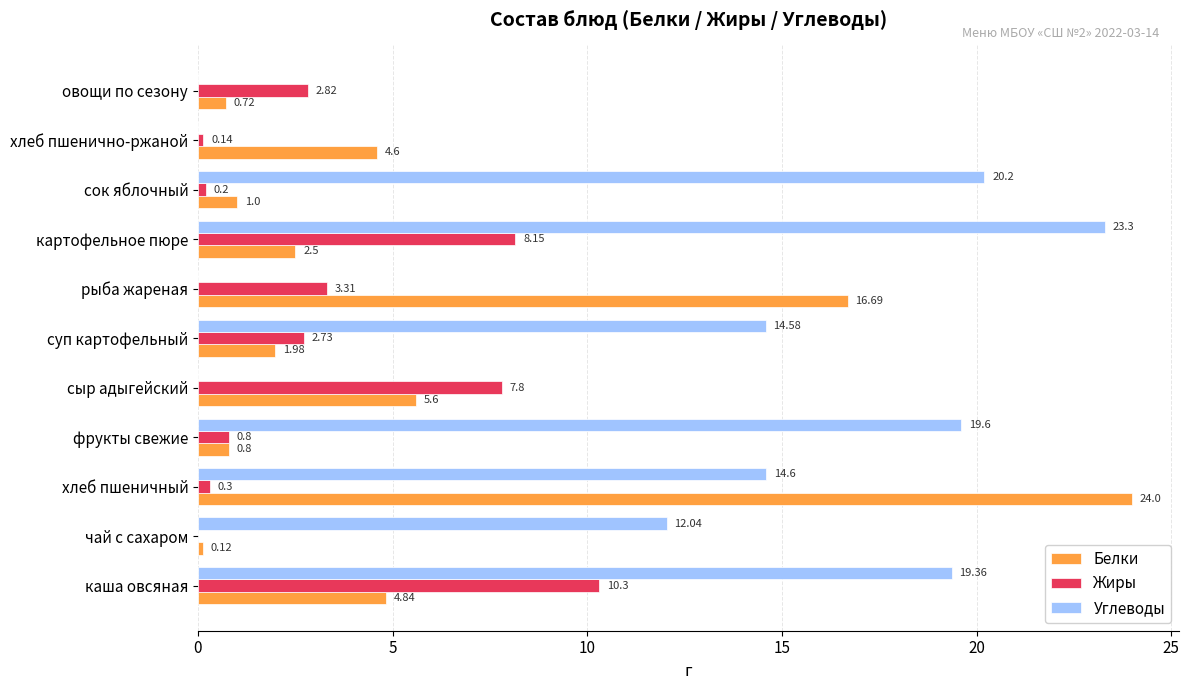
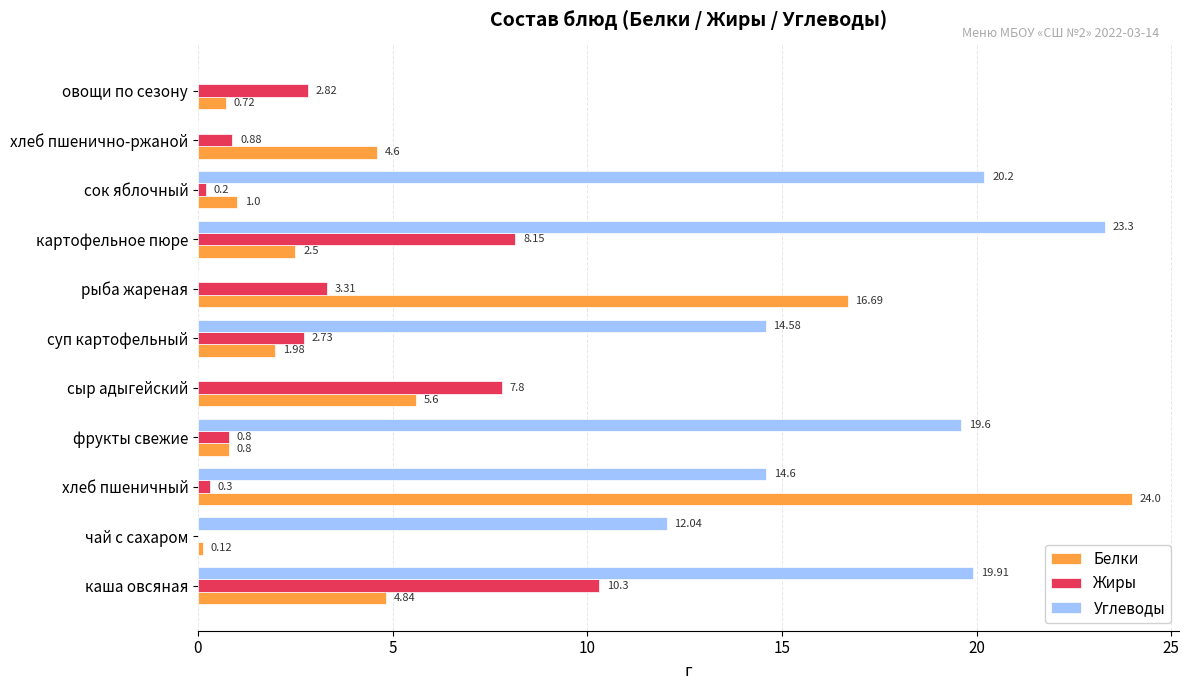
  {
    "Белки": {
      "овощи по сезону": 0.72,
      "хлеб пшенично-ржаной": 4.6,
      "сок яблочный": 1.0,
      "картофельное пюре": 2.5,
      "рыба жареная": 16.69,
      "суп картофельный": 1.98,
      "сыр адыгейский": 5.6,
      "фрукты свежие": 0.8,
      "хлеб пшеничный": 24.0,
      "чай с сахаром": 0.12,
      "каша овсяная": 4.84
    },
    "Жиры": {
      "овощи по сезону": 2.82,
-     "хлеб пшенично-ржаной": 0.14,
+     "хлеб пшенично-ржаной": 0.88,
      "сок яблочный": 0.2,
      "картофельное пюре": 8.15,
      "рыба жареная": 3.31,
      "суп картофельный": 2.73,
      "сыр адыгейский": 7.8,
      "фрукты свежие": 0.8,
      "хлеб пшеничный": 0.3,
      "каша овсяная": 10.3
    },
    "Углеводы": {
      "сок яблочный": 20.2,
      "картофельное пюре": 23.3,
      "суп картофельный": 14.58,
      "фрукты свежие": 19.6,
      "хлеб пшеничный": 14.6,
      "чай с сахаром": 12.04,
-     "каша овсяная": 19.36
+     "каша овсяная": 19.91
    }
  }
